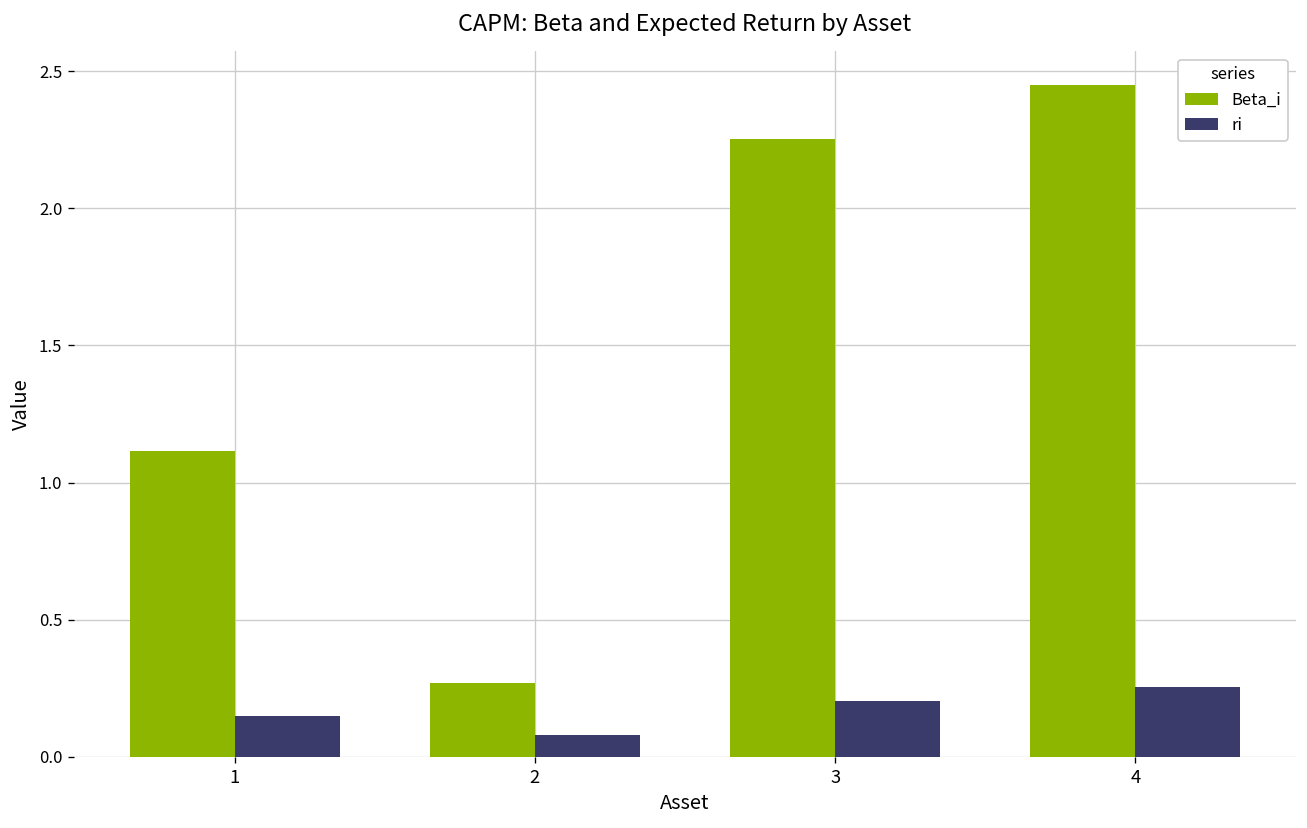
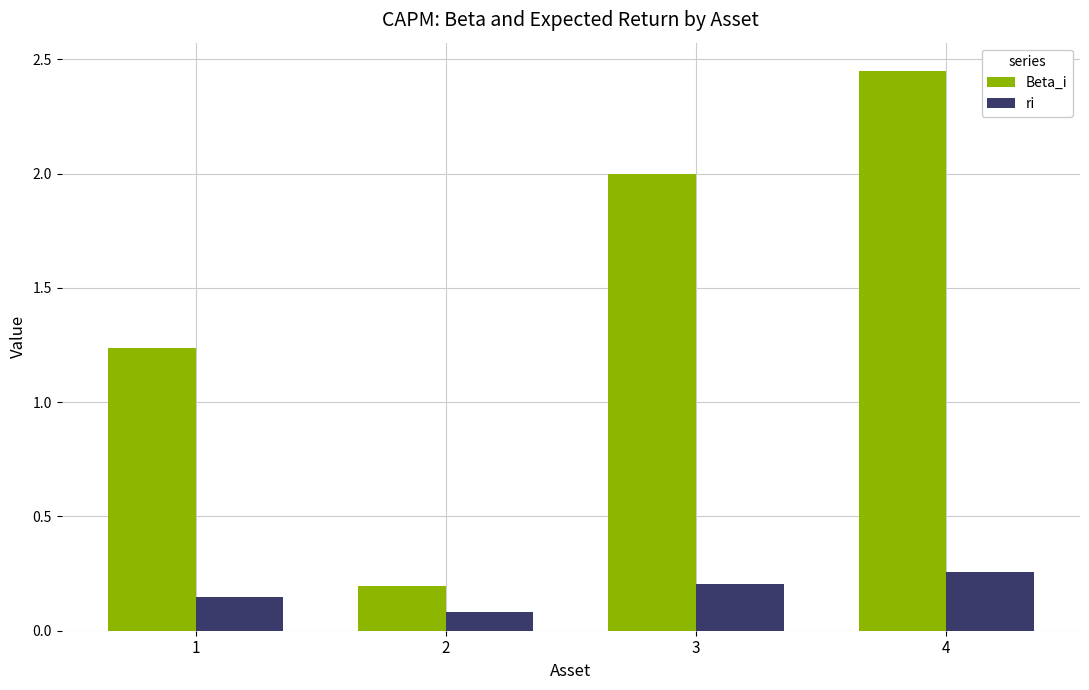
  {
    "Beta_i": {
-     "1": 1.11,
-     "2": 0.27,
-     "3": 2.25,
+     "1": 1.24,
+     "2": 0.20,
+     "3": 2.00,
      "4": 2.45
    },
    "ri": {
      "1": 0.15,
      "2": 0.08,
      "3": 0.20,
      "4": 0.26
    }
  }
